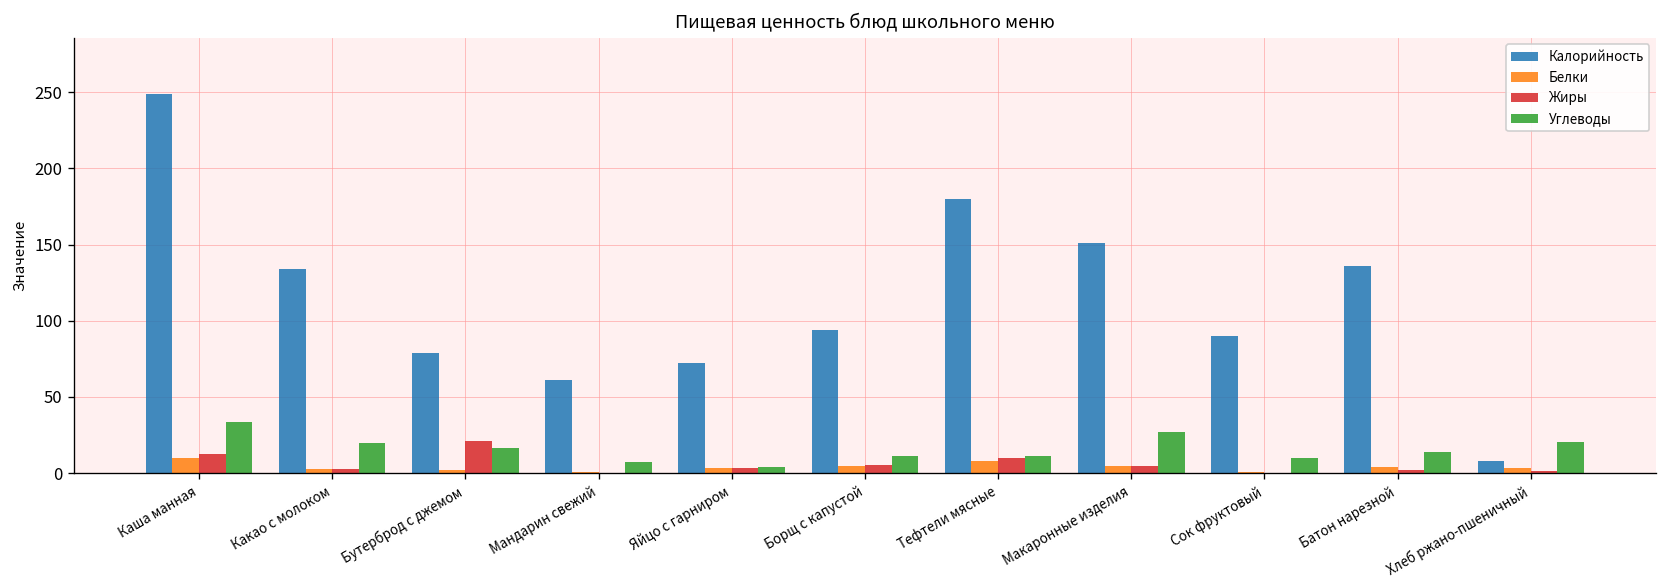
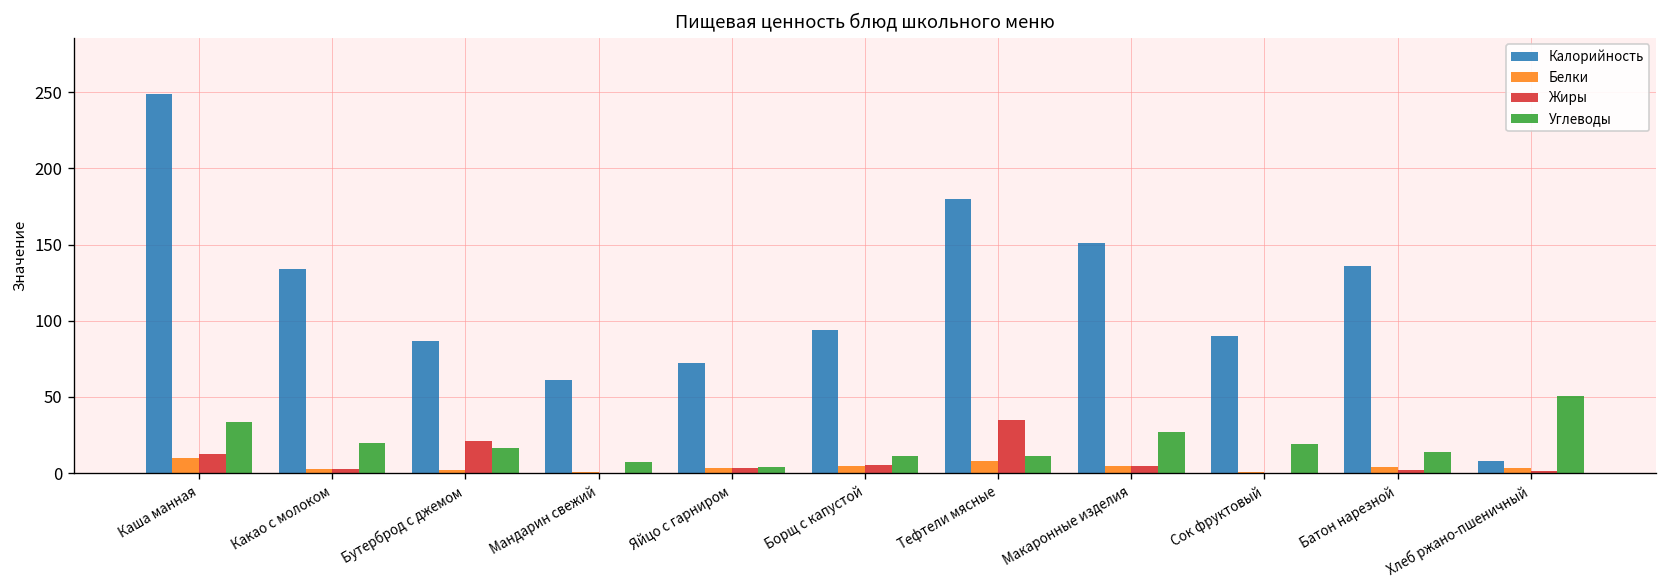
  {
    "Калорийность": {
      "Каша манная": 249,
      "Какао с молоком": 134,
-     "Бутерброд с джемом": 79,
+     "Бутерброд с джемом": 87,
      "Мандарин свежий": 61,
      "Яйцо с гарниром": 72,
      "Борщ с капустой": 94,
      "Тефтели мясные": 180,
      "Макаронные изделия": 151,
      "Сок фруктовый": 90,
      "Батон нарезной": 136,
      "Хлеб ржано-пшеничный": 8
    },
    "Белки": {
      "Каша манная": 10,
      "Какао с молоком": 3,
      "Бутерброд с джемом": 2,
      "Яйцо с гарниром": 3,
      "Борщ с капустой": 5,
      "Тефтели мясные": 8,
      "Макаронные изделия": 5,
      "Батон нарезной": 4,
      "Хлеб ржано-пшеничный": 3
    },
    "Жиры": {
      "Каша манная": 12,
      "Какао с молоком": 3,
      "Бутерброд с джемом": 21,
      "Яйцо с гарниром": 4,
      "Борщ с капустой": 6,
-     "Тефтели мясные": 10,
+     "Тефтели мясные": 35,
      "Макаронные изделия": 5,
      "Батон нарезной": 2
    },
    "Углеводы": {
      "Каша манная": 34,
      "Какао с молоком": 20,
      "Бутерброд с джемом": 17,
      "Мандарин свежий": 8,
      "Яйцо с гарниром": 4,
      "Борщ с капустой": 11,
      "Тефтели мясные": 12,
      "Макаронные изделия": 27,
-     "Сок фруктовый": 10,
+     "Сок фруктовый": 19,
      "Батон нарезной": 14,
-     "Хлеб ржано-пшеничный": 20
+     "Хлеб ржано-пшеничный": 51
    }
  }
